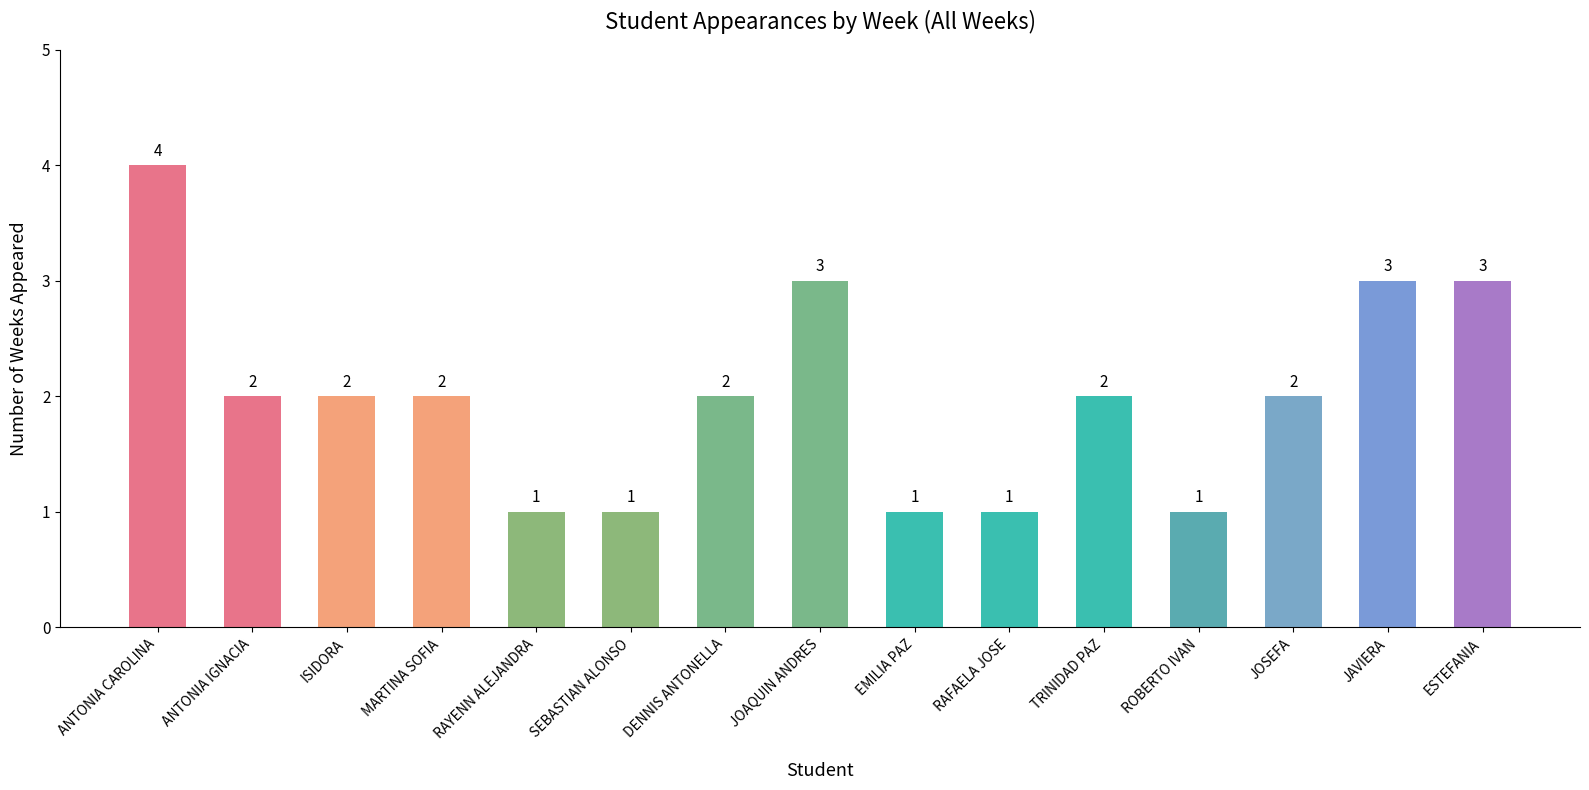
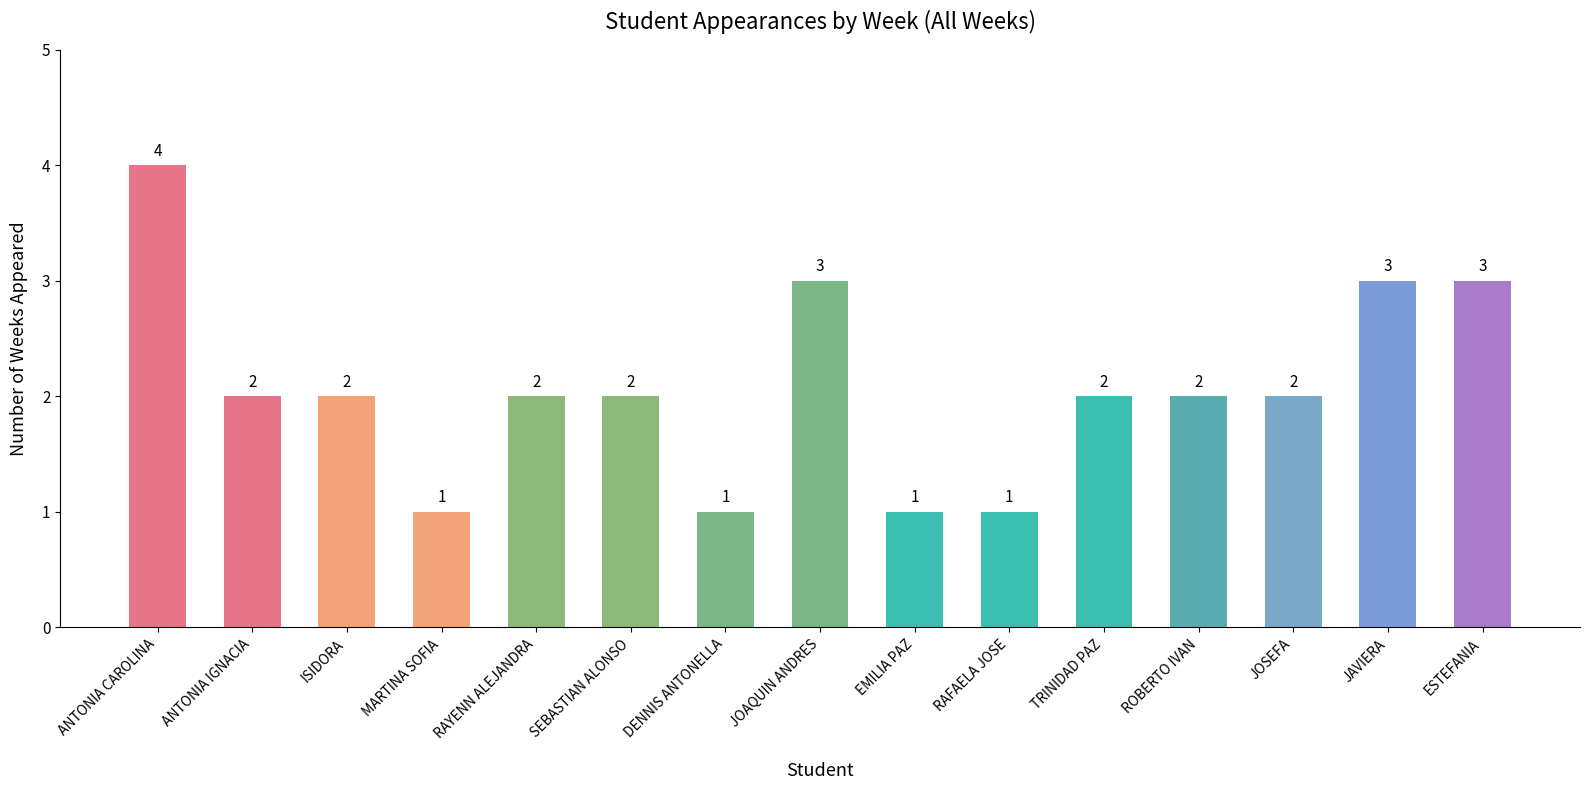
  {
    "ANTONIA CAROLINA": 4,
    "ANTONIA IGNACIA": 2,
    "ISIDORA": 2,
-   "MARTINA SOFIA": 2,
-   "RAYENN ALEJANDRA": 1,
-   "SEBASTIAN ALONSO": 1,
-   "DENNIS ANTONELLA": 2,
+   "MARTINA SOFIA": 1,
+   "RAYENN ALEJANDRA": 2,
+   "SEBASTIAN ALONSO": 2,
+   "DENNIS ANTONELLA": 1,
    "JOAQUIN ANDRES": 3,
    "EMILIA PAZ": 1,
    "RAFAELA JOSE": 1,
    "TRINIDAD PAZ": 2,
-   "ROBERTO IVAN": 1,
+   "ROBERTO IVAN": 2,
    "JOSEFA": 2,
    "JAVIERA": 3,
    "ESTEFANIA": 3
  }
